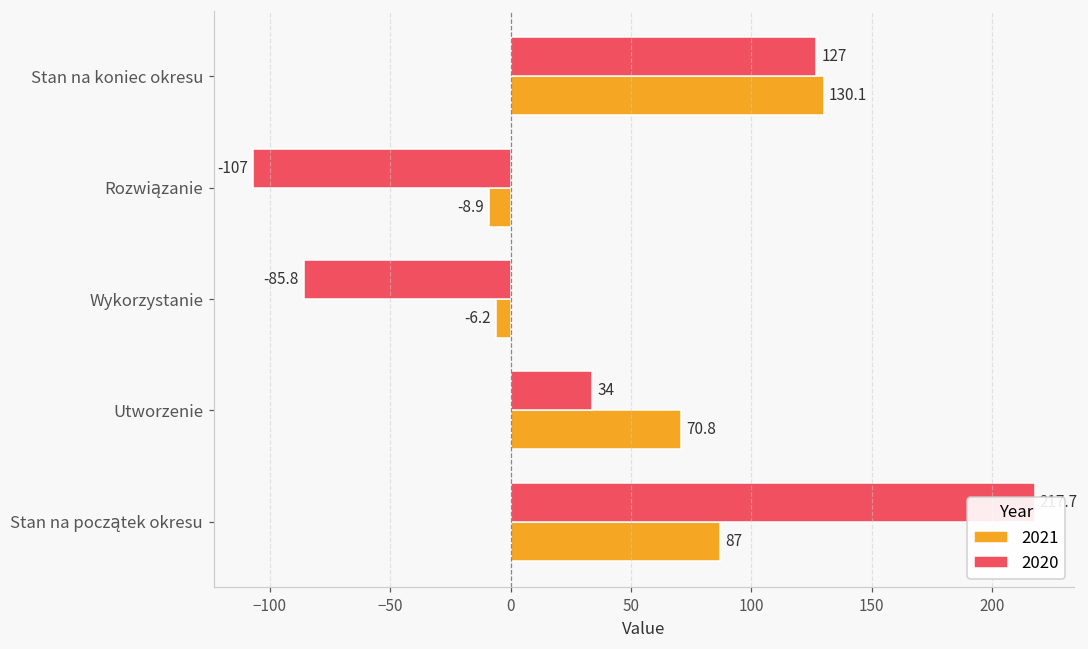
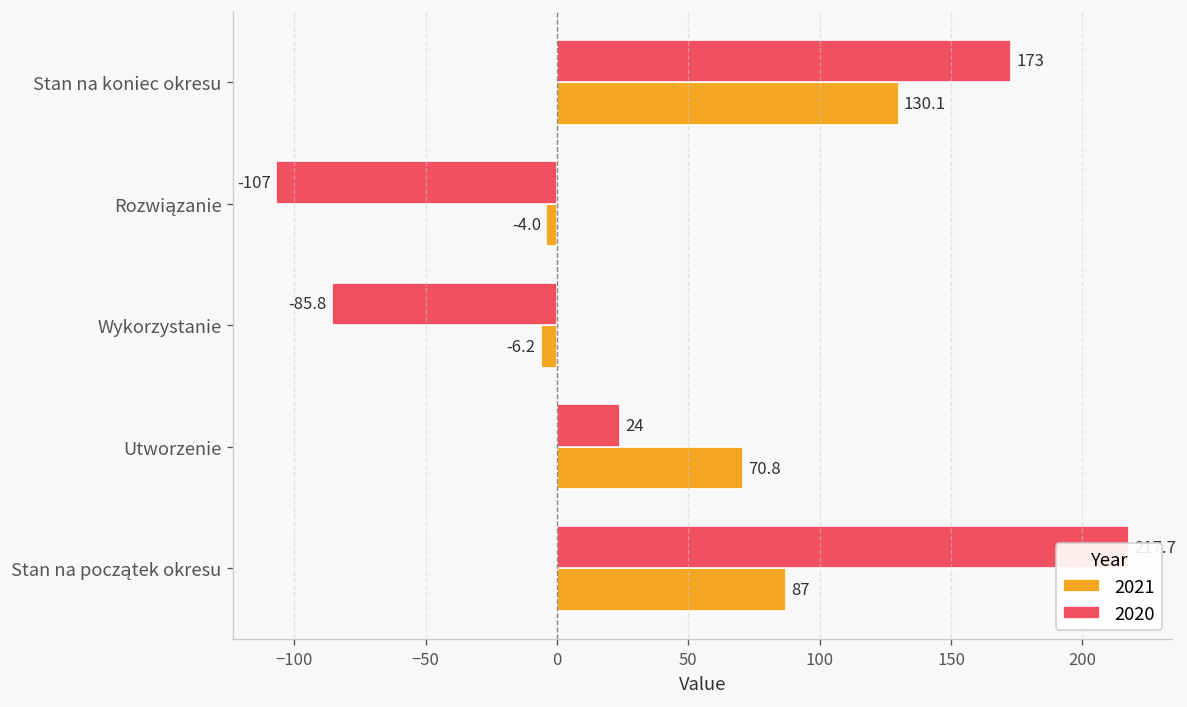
  {
    "2021": {
      "Stan na koniec okresu": 130.1,
-     "Rozwiązanie": -8.9,
+     "Rozwiązanie": -4.0,
      "Wykorzystanie": -6.2,
      "Utworzenie": 70.8,
      "Stan na początek okresu": 87
    },
    "2020": {
-     "Stan na koniec okresu": 127,
+     "Stan na koniec okresu": 173,
      "Rozwiązanie": -107,
      "Wykorzystanie": -85.8,
-     "Utworzenie": 34
+     "Utworzenie": 24
    }
  }
